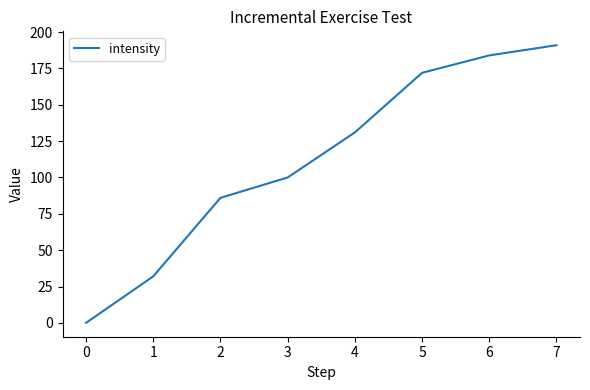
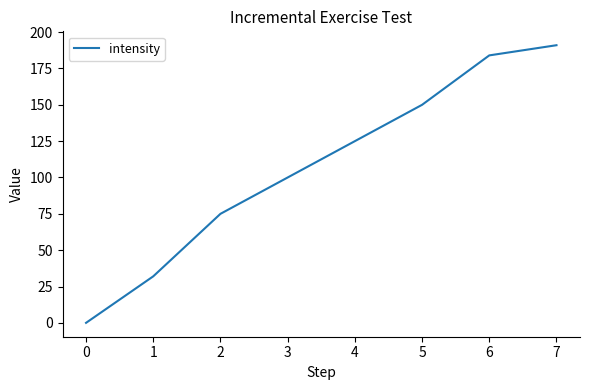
  {
    "0": 0,
    "1": 32,
-   "2": 86,
+   "2": 75,
    "3": 100,
-   "4": 131,
-   "5": 172,
+   "4": 125,
+   "5": 150,
    "6": 184,
    "7": 191
  }
